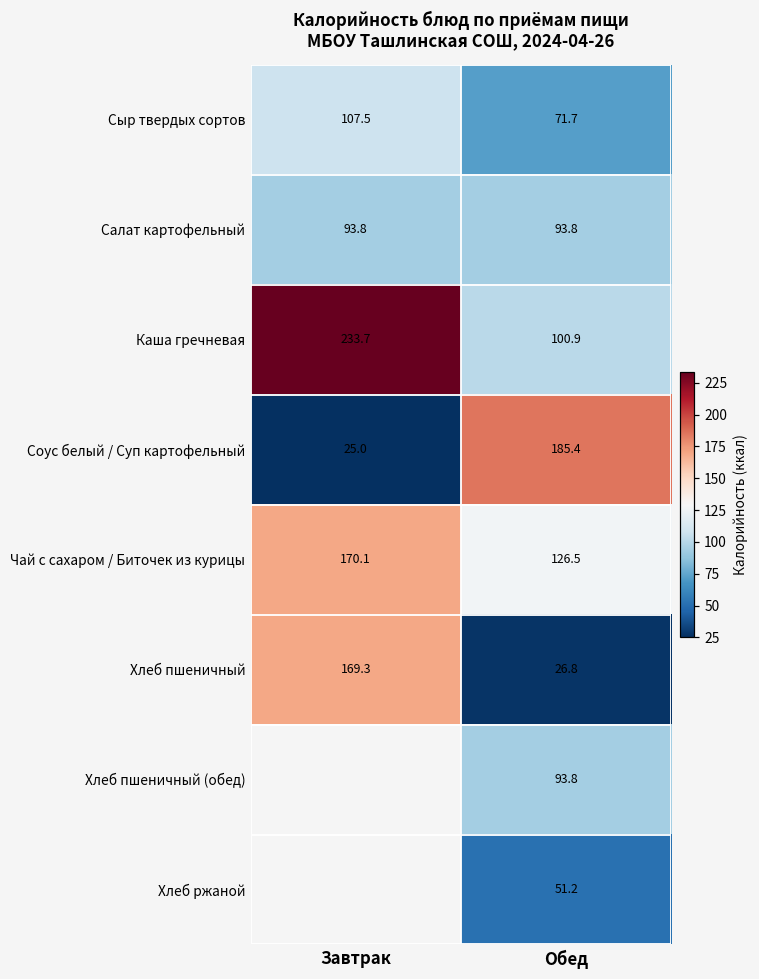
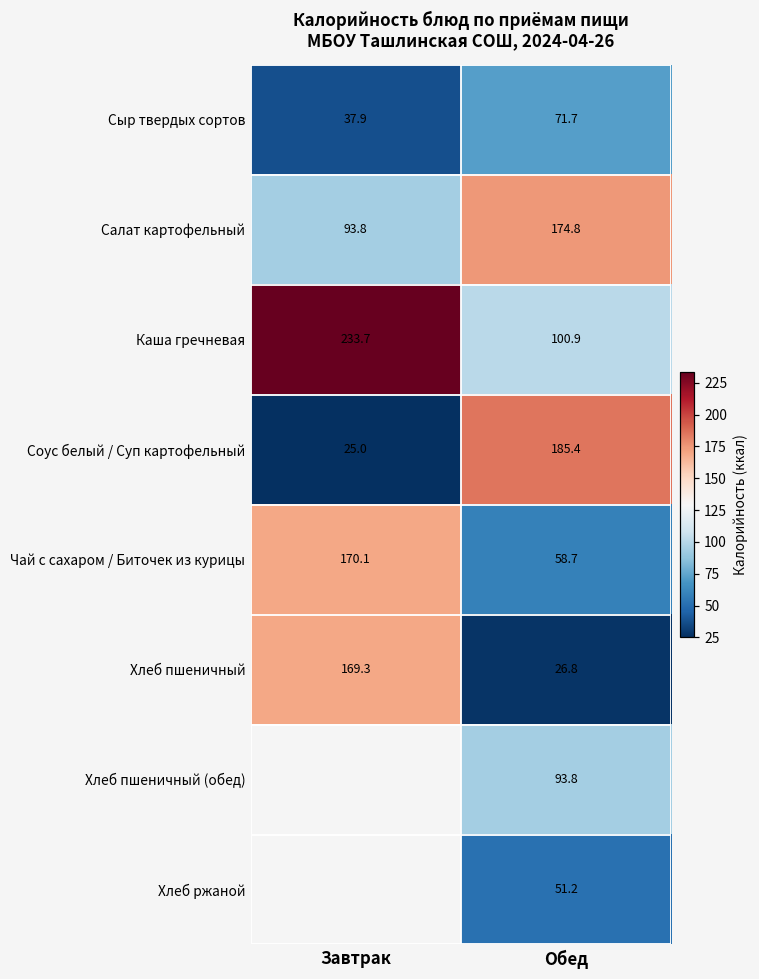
  {
    "Сыр твердых сортов": {
-     "Завтрак": 107.5,
+     "Завтрак": 37.9,
      "Обед": 71.7
    },
    "Салат картофельный": {
      "Завтрак": 93.8,
-     "Обед": 93.8
+     "Обед": 174.8
    },
    "Каша гречневая": {
      "Завтрак": 233.7,
      "Обед": 100.9
    },
    "Соус белый / Суп картофельный": {
      "Завтрак": 25.0,
      "Обед": 185.4
    },
    "Чай с сахаром / Биточек из курицы": {
      "Завтрак": 170.1,
-     "Обед": 126.5
+     "Обед": 58.7
    },
    "Хлеб пшеничный": {
      "Завтрак": 169.3,
      "Обед": 26.8
    },
    "Хлеб пшеничный (обед)": {
      "Обед": 93.8
    },
    "Хлеб ржаной": {
      "Обед": 51.2
    }
  }
